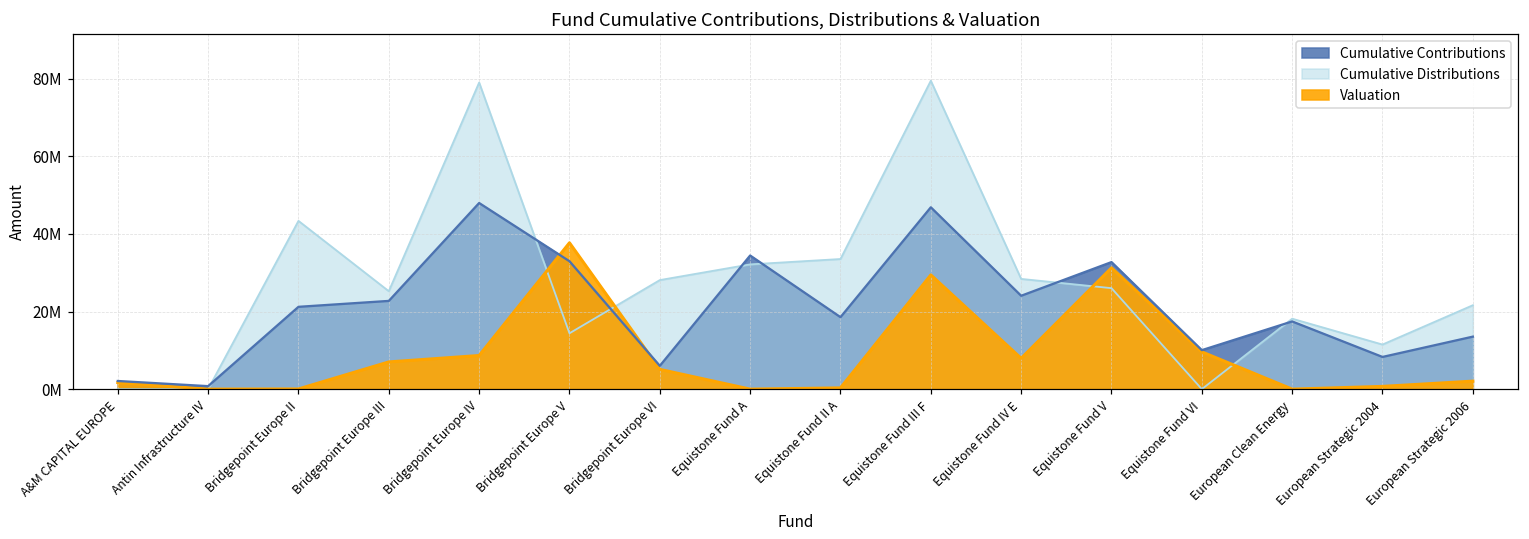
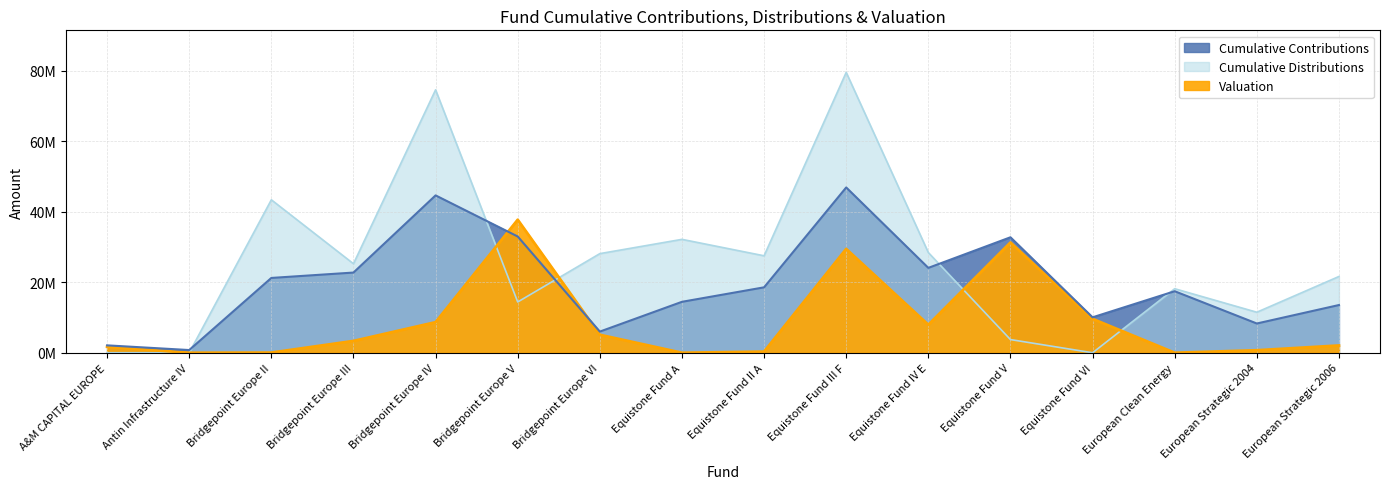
  {
    "Cumulative Contributions": {
      "Antin Infrastructure IV": 1000000,
      "Bridgepoint Europe II": 21000000,
      "Bridgepoint Europe III": 23000000,
-     "Bridgepoint Europe IV": 48000000,
+     "Bridgepoint Europe IV": 45000000,
      "Bridgepoint Europe V": 33000000,
      "Bridgepoint Europe VI": 6000000,
-     "Equistone Fund A": 34000000,
+     "Equistone Fund A": 14000000,
      "Equistone Fund II A": 19000000,
      "Equistone Fund III F": 47000000,
      "Equistone Fund IV E": 24000000,
      "Equistone Fund V": 33000000,
      "European Strategic 2004": 8000000,
      "European Strategic 2006": 14000000
    },
    "Cumulative Distributions": {
      "A&M CAPITAL EUROPE": 0,
      "Bridgepoint Europe II": 43000000,
      "Bridgepoint Europe III": 25000000,
-     "Bridgepoint Europe IV": 79000000,
+     "Bridgepoint Europe IV": 75000000,
      "Bridgepoint Europe V": 14000000,
      "Bridgepoint Europe VI": 28000000,
      "Equistone Fund A": 32000000,
-     "Equistone Fund II A": 34000000,
+     "Equistone Fund II A": 27000000,
      "Equistone Fund III F": 79000000,
      "Equistone Fund IV E": 28000000,
-     "Equistone Fund V": 26000000,
+     "Equistone Fund V": 4000000,
      "Equistone Fund VI": 0,
      "European Strategic 2004": 11000000,
      "European Strategic 2006": 22000000
    },
    "Valuation": {
      "Bridgepoint Europe II": 0,
-     "Bridgepoint Europe III": 7000000,
+     "Bridgepoint Europe III": 3000000,
      "Bridgepoint Europe IV": 9000000,
      "Bridgepoint Europe V": 38000000,
      "Bridgepoint Europe VI": 5000000,
      "Equistone Fund A": 0,
      "Equistone Fund II A": 0,
      "Equistone Fund III F": 29000000,
      "Equistone Fund IV E": 8000000,
      "Equistone Fund V": 31000000,
      "European Clean Energy": 0,
      "European Strategic 2004": 1000000,
      "European Strategic 2006": 2000000
    }
  }
